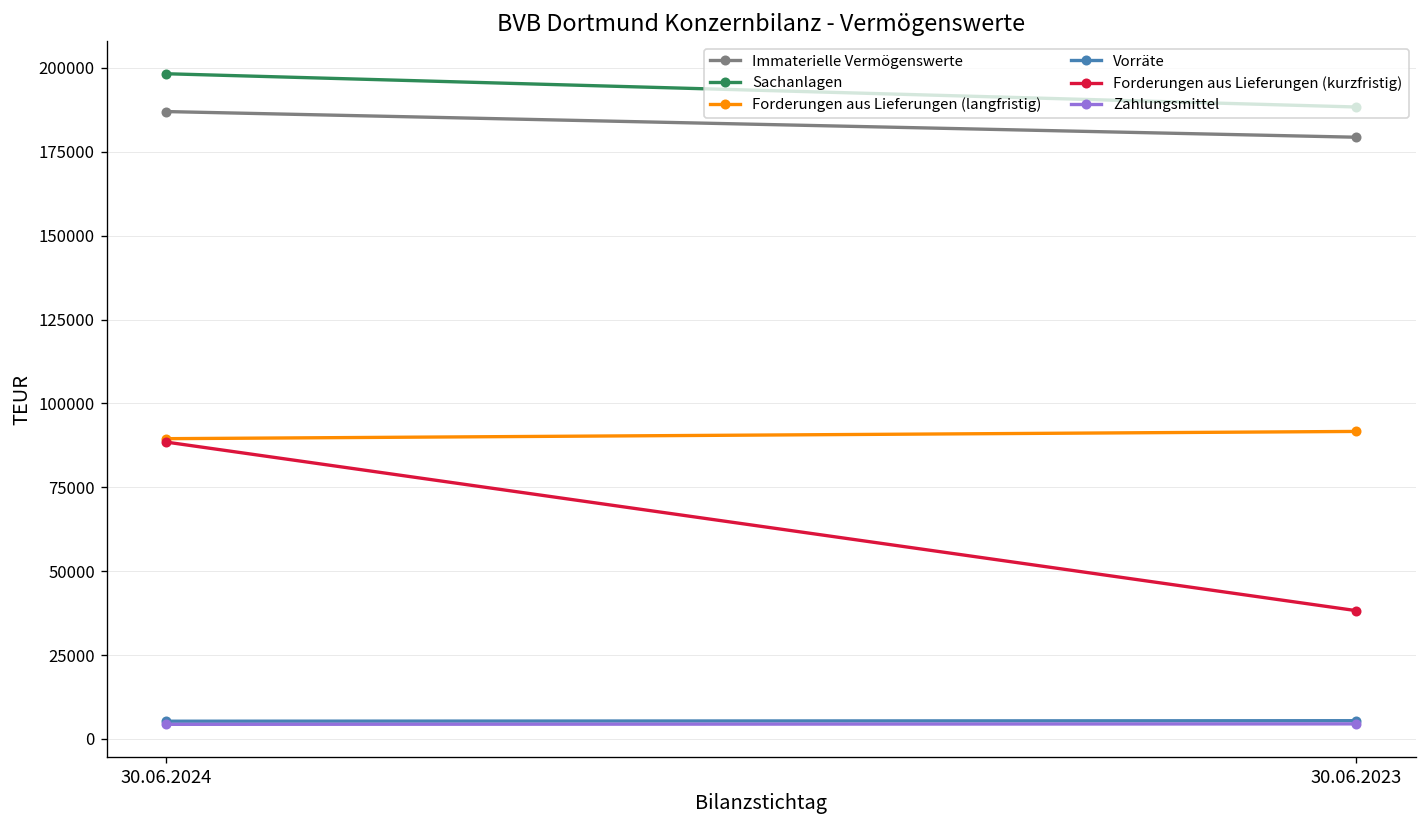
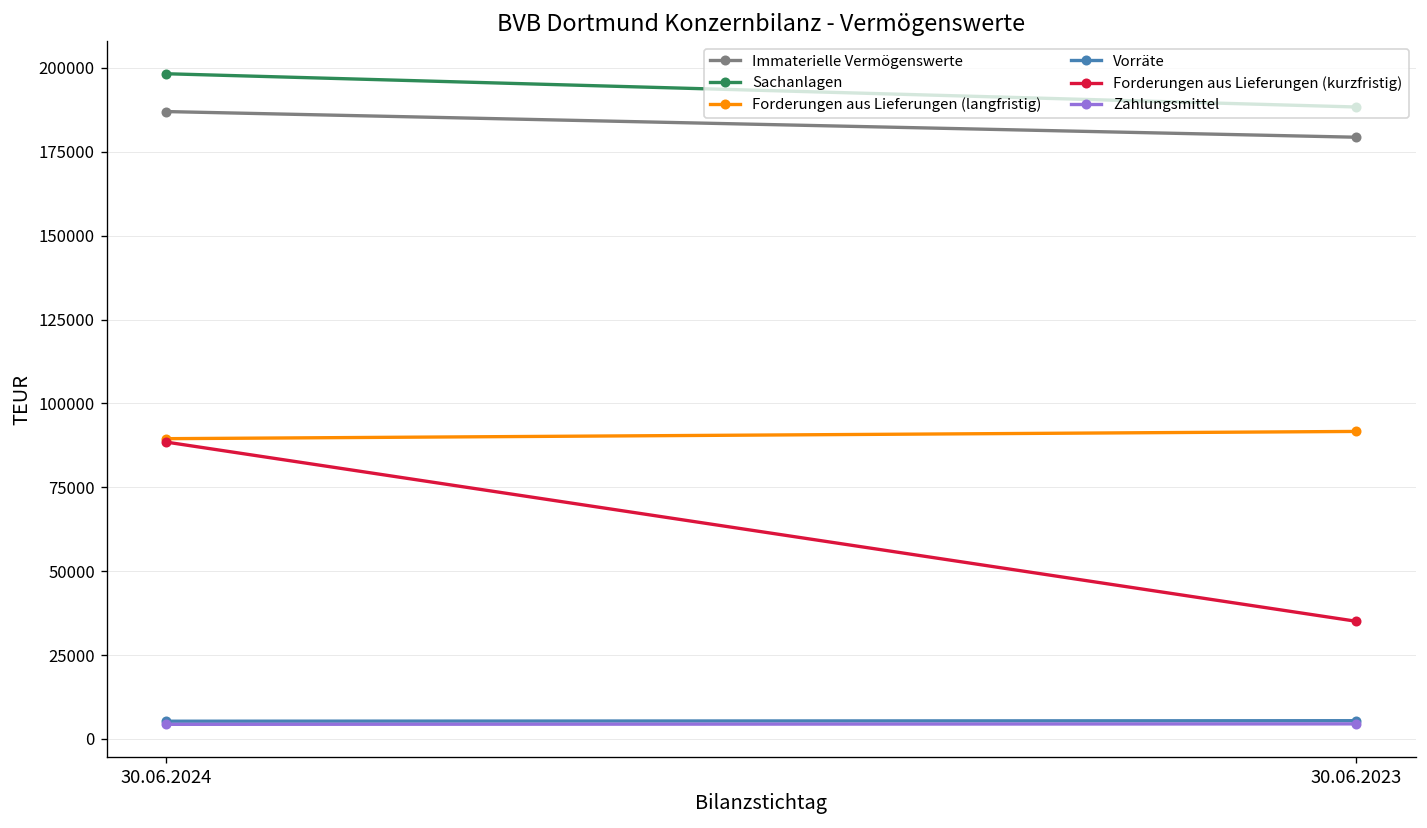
  {
    "Immaterielle Vermögenswerte": {
      "30.06.2024": 187000,
      "30.06.2023": 179000
    },
    "Sachanlagen": {
      "30.06.2024": 198000
    },
    "Forderungen aus Lieferungen (langfristig)": {
      "30.06.2024": 89000,
      "30.06.2023": 92000
    },
    "Vorräte": {
      "30.06.2024": 5000,
      "30.06.2023": 5000
    },
    "Forderungen aus Lieferungen (kurzfristig)": {
      "30.06.2024": 88000,
-     "30.06.2023": 38000
+     "30.06.2023": 35000
    },
    "Zahlungsmittel": {
      "30.06.2024": 4000,
      "30.06.2023": 4000
    }
  }
